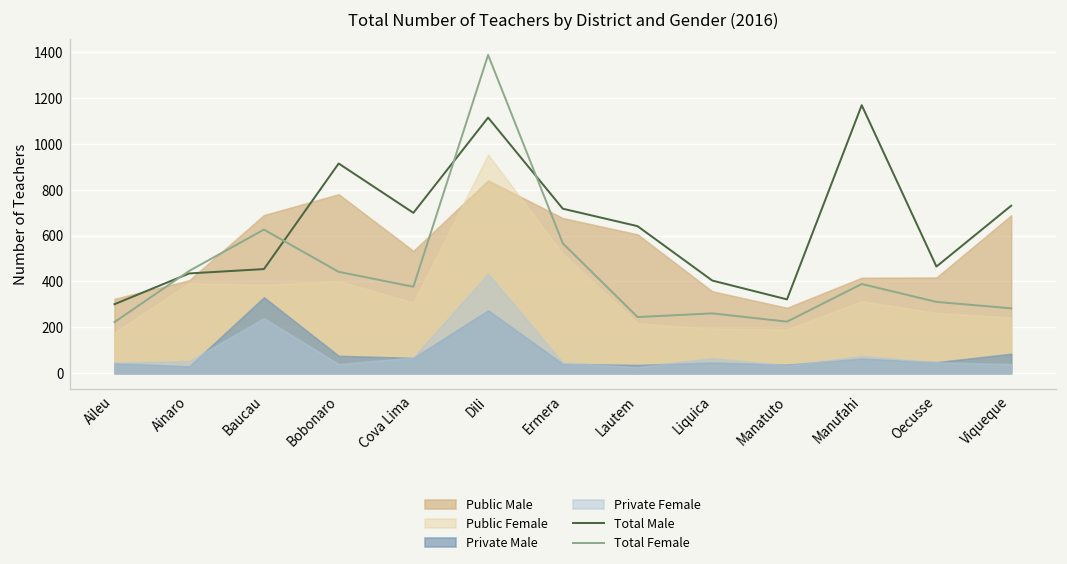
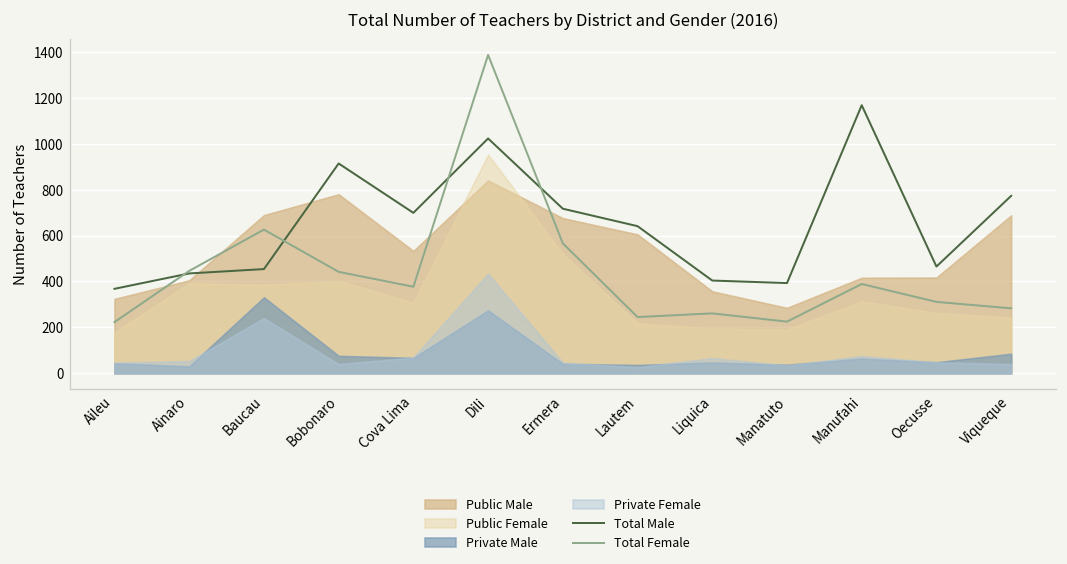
  {
    "Total Male": {
-     "Aileu": 300,
+     "Aileu": 370,
      "Baucau": 450,
      "Bobonaro": 910,
      "Cova Lima": 700,
-     "Dili": 1110,
+     "Dili": 1020,
      "Ermera": 720,
      "Lautem": 640,
      "Liquica": 400,
-     "Manatuto": 320,
+     "Manatuto": 390,
      "Manufahi": 1170,
      "Oecusse": 470,
-     "Viqueque": 730
+     "Viqueque": 770
    }
  }
